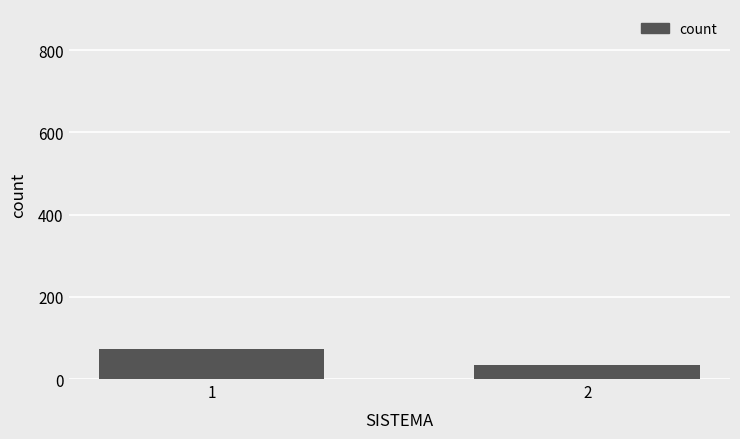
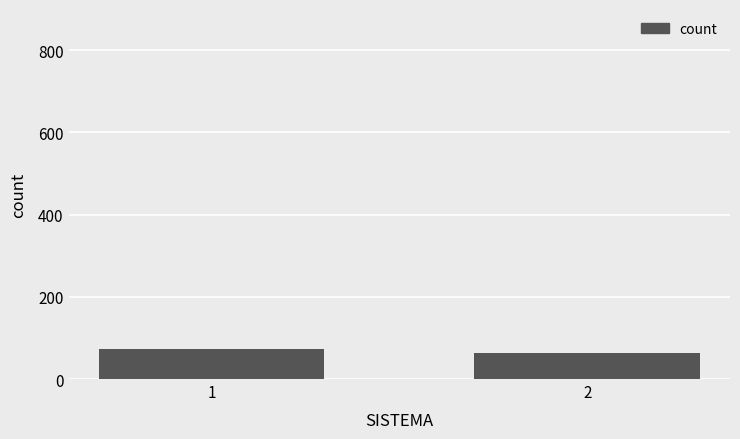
  {
    "1": 70,
-   "2": 30
+   "2": 60
  }
